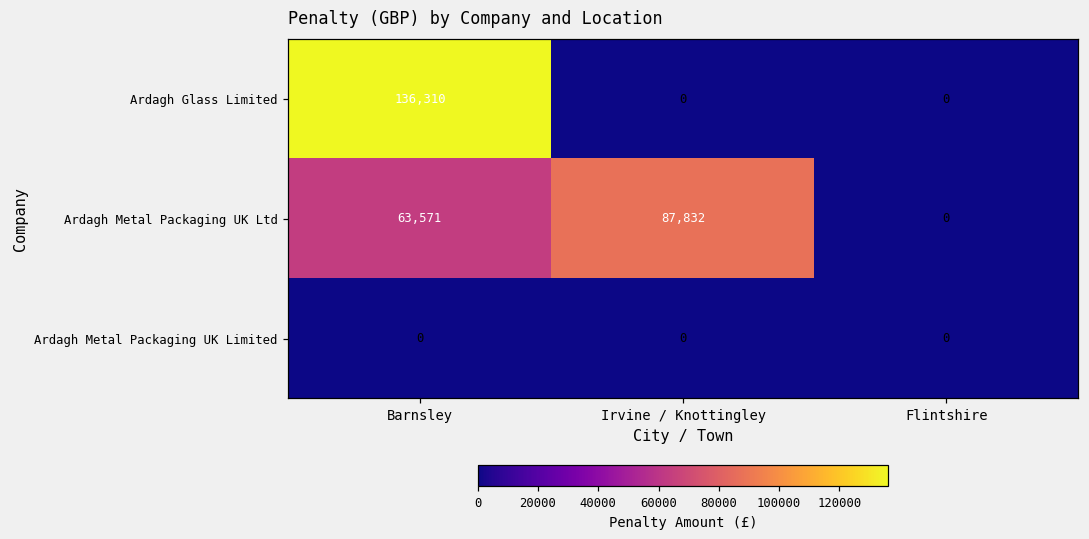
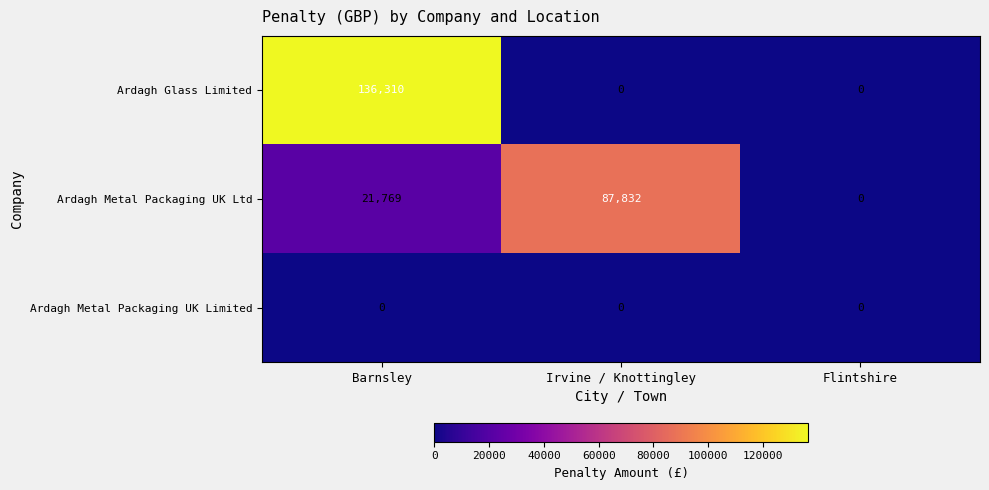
  {
    "Ardagh Glass Limited": {
      "Barnsley": "136,310",
      "Irvine / Knottingley": "0",
      "Flintshire": "0"
    },
    "Ardagh Metal Packaging UK Ltd": {
-     "Barnsley": "63,571",
+     "Barnsley": "21,769",
      "Irvine / Knottingley": "87,832",
      "Flintshire": "0"
    },
    "Ardagh Metal Packaging UK Limited": {
      "Barnsley": "0",
      "Irvine / Knottingley": "0",
      "Flintshire": "0"
    }
  }
